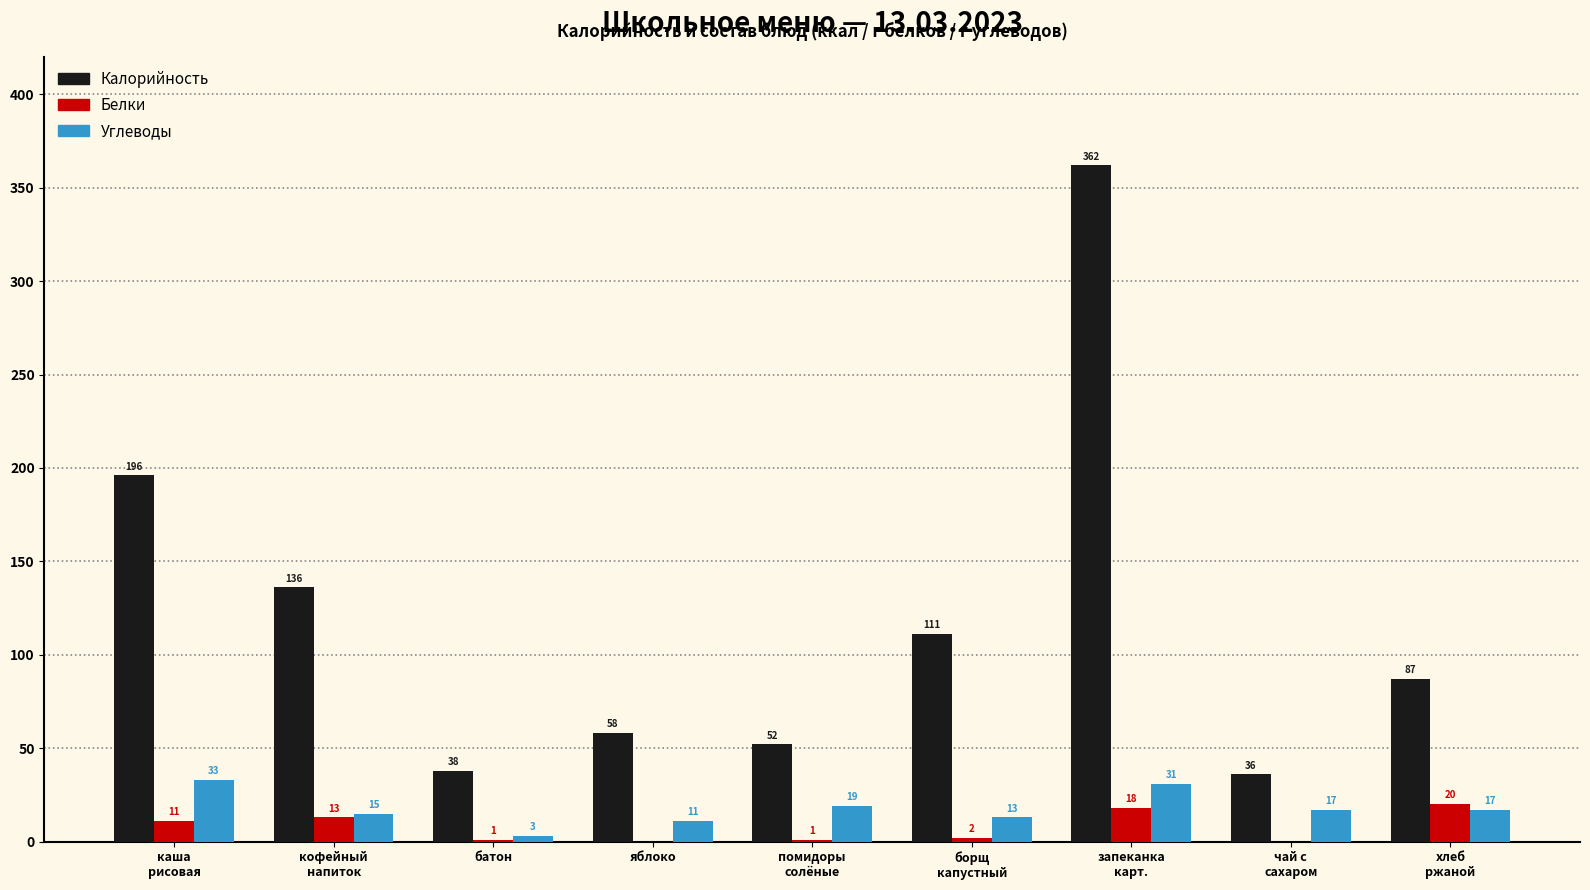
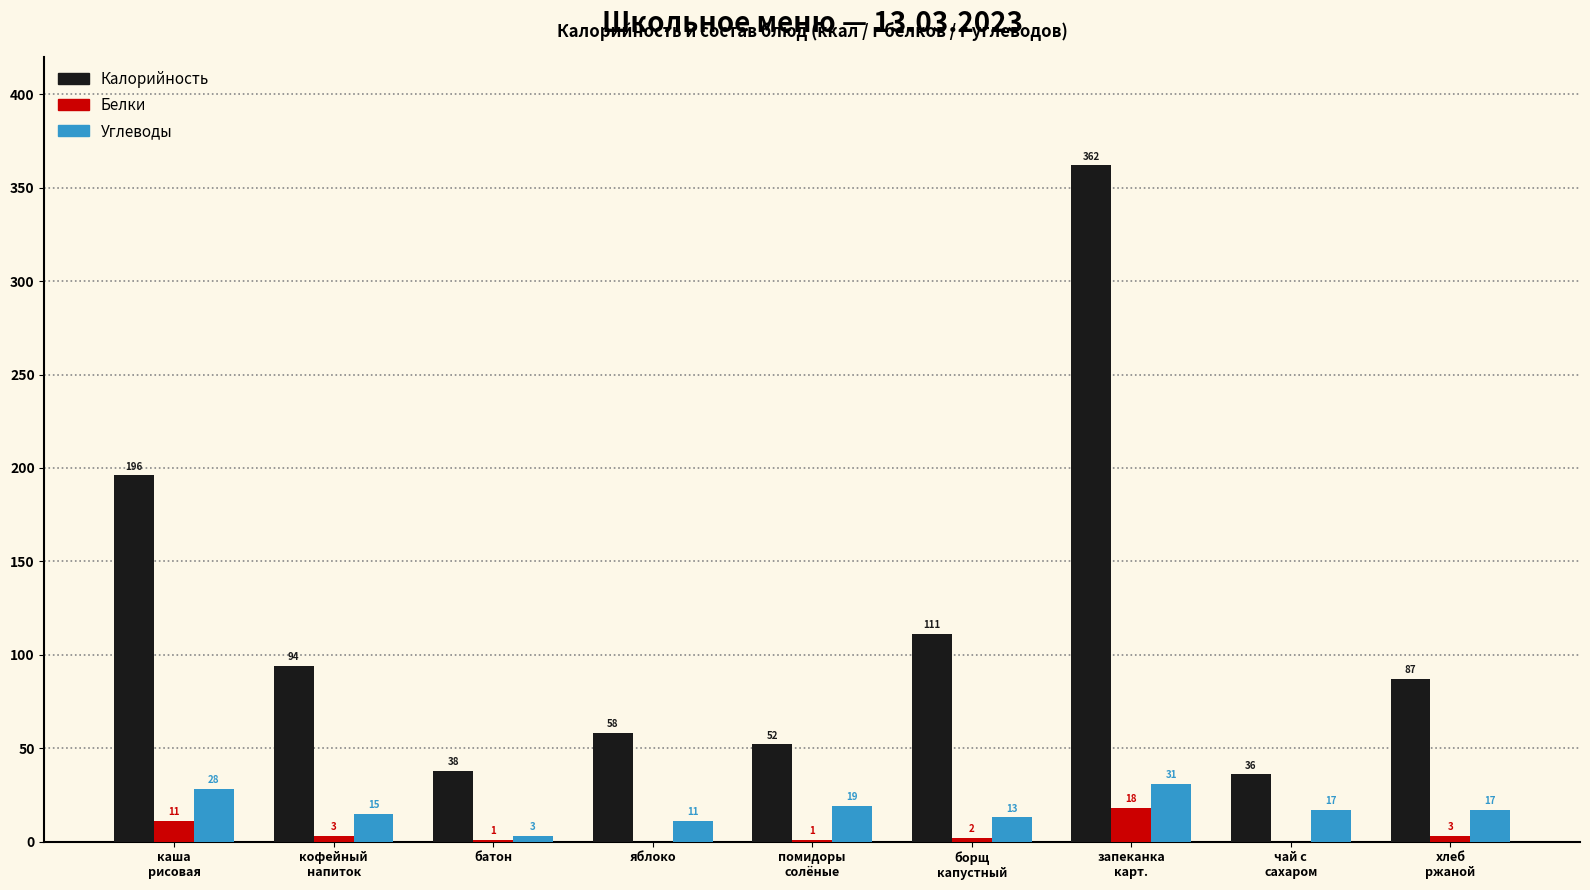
  {
    "Калорийность": {
      "каша рисовая": 196,
-     "кофейный напиток": 136,
+     "кофейный напиток": 94,
      "батон": 38,
      "яблоко": 58,
      "помидоры солёные": 52,
      "борщ капустный": 111,
      "запеканка карт.": 362,
      "чай с сахаром": 36,
      "хлеб ржаной": 87
    },
    "Белки": {
      "каша рисовая": 11,
-     "кофейный напиток": 13,
+     "кофейный напиток": 3,
      "батон": 1,
      "помидоры солёные": 1,
      "борщ капустный": 2,
      "запеканка карт.": 18,
-     "хлеб ржаной": 20
+     "хлеб ржаной": 3
    },
    "Углеводы": {
-     "каша рисовая": 33,
+     "каша рисовая": 28,
      "кофейный напиток": 15,
      "батон": 3,
      "яблоко": 11,
      "помидоры солёные": 19,
      "борщ капустный": 13,
      "запеканка карт.": 31,
      "чай с сахаром": 17,
      "хлеб ржаной": 17
    }
  }
